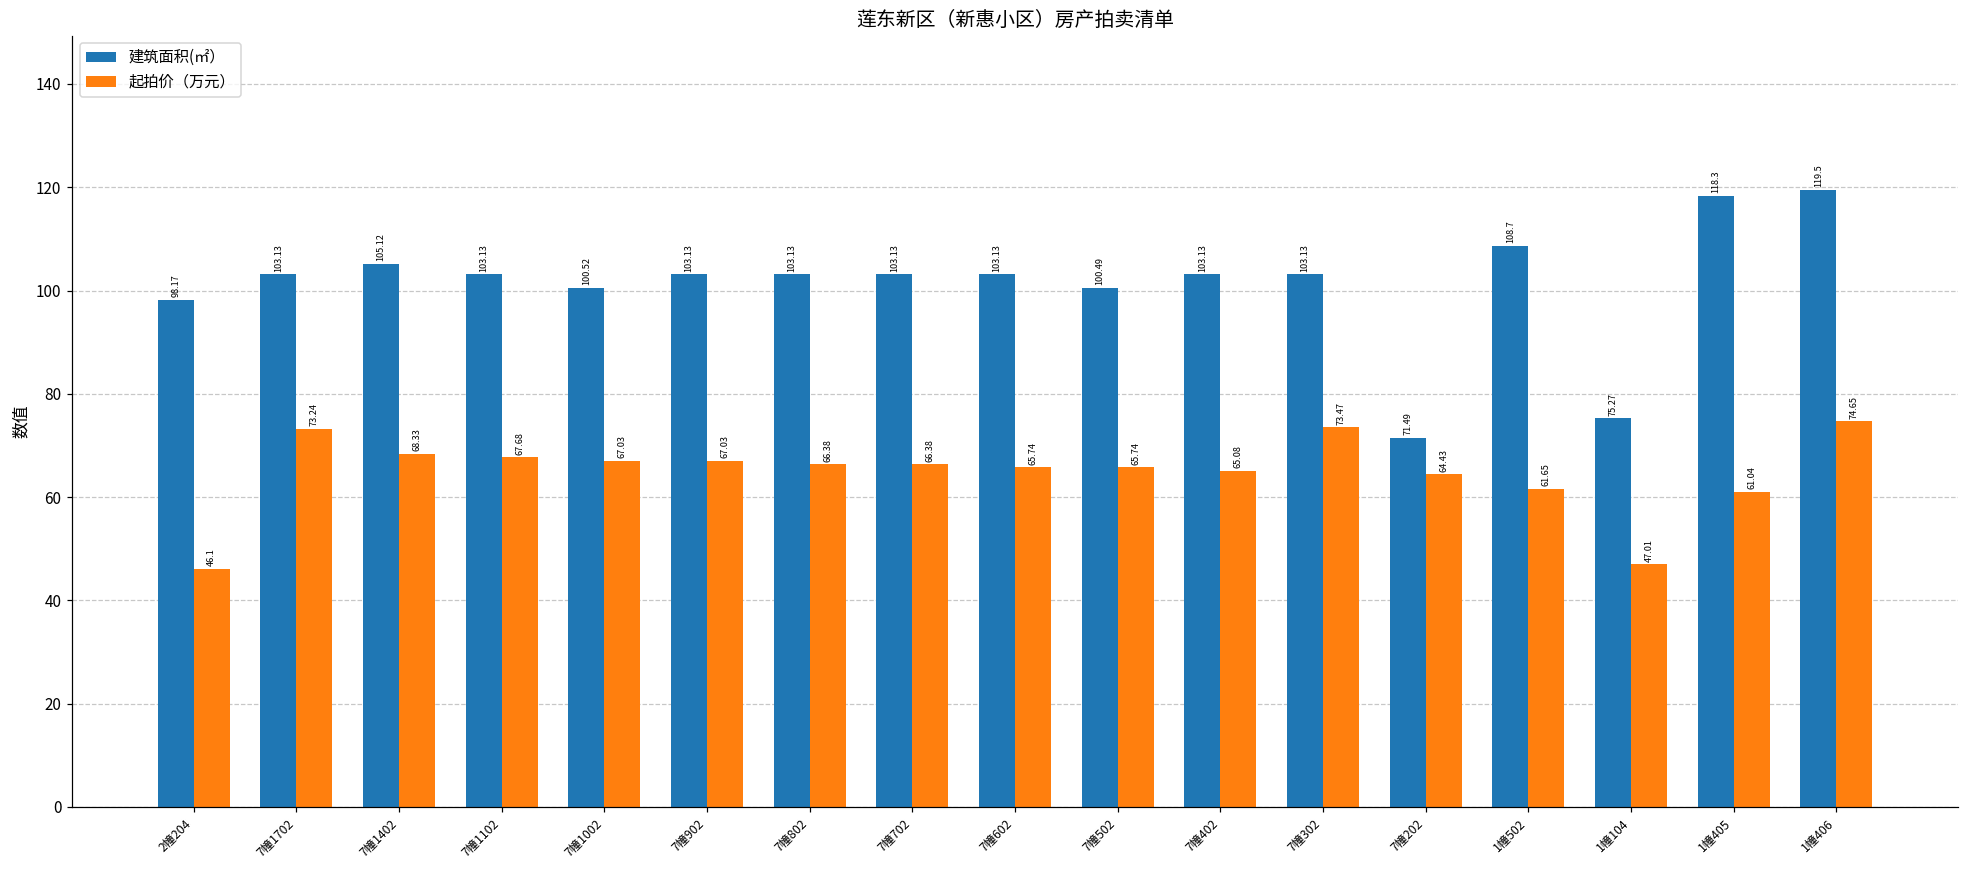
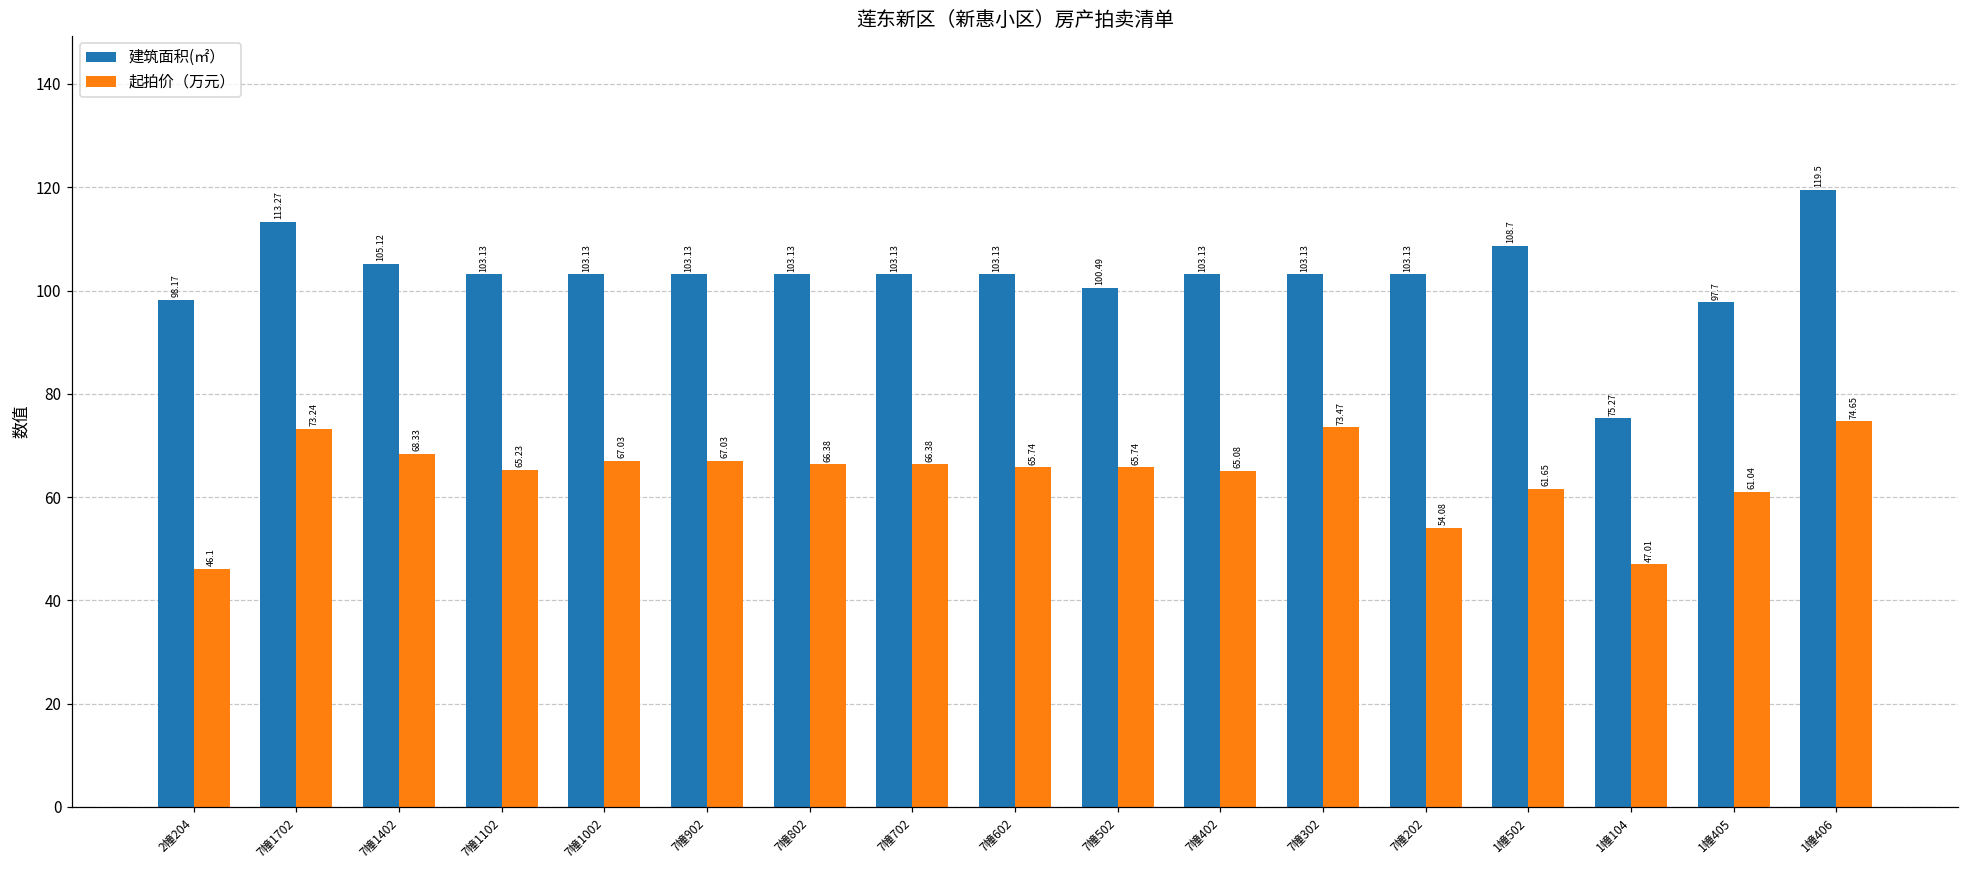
  {
    "建筑面积(㎡）": {
      "2幢204": 98.17,
-     "7幢1702": 103.13,
+     "7幢1702": 113.27,
      "7幢1402": 105.12,
      "7幢1102": 103.13,
-     "7幢1002": 100.52,
+     "7幢1002": 103.13,
      "7幢902": 103.13,
      "7幢802": 103.13,
      "7幢702": 103.13,
      "7幢602": 103.13,
      "7幢502": 100.49,
      "7幢402": 103.13,
      "7幢302": 103.13,
-     "7幢202": 71.49,
+     "7幢202": 103.13,
      "1幢502": 108.7,
      "1幢104": 75.27,
-     "1幢405": 118.3,
+     "1幢405": 97.7,
      "1幢406": 119.5
    },
    "起拍价（万元）": {
      "2幢204": 46.1,
      "7幢1702": 73.24,
      "7幢1402": 68.33,
-     "7幢1102": 67.68,
+     "7幢1102": 65.23,
      "7幢1002": 67.03,
      "7幢902": 67.03,
      "7幢802": 66.38,
      "7幢702": 66.38,
      "7幢602": 65.74,
      "7幢502": 65.74,
      "7幢402": 65.08,
      "7幢302": 73.47,
-     "7幢202": 64.43,
+     "7幢202": 54.08,
      "1幢502": 61.65,
      "1幢104": 47.01,
      "1幢405": 61.04,
      "1幢406": 74.65
    }
  }
